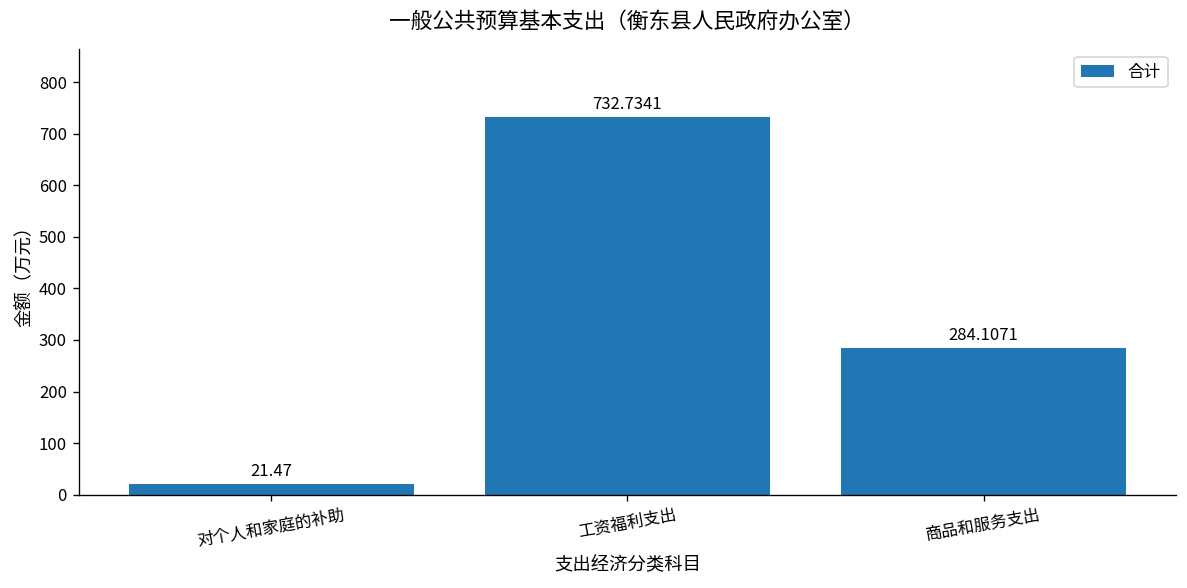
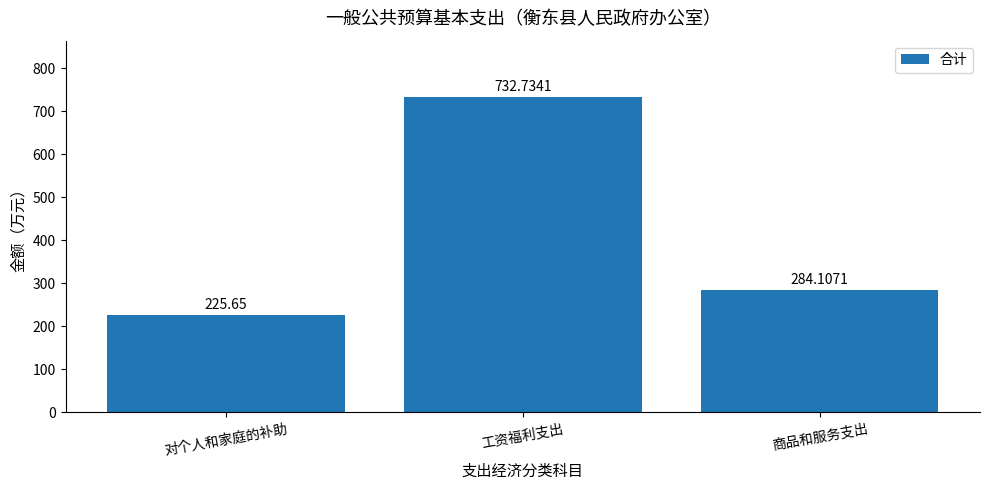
  {
-   "对个人和家庭的补助": 21.47,
+   "对个人和家庭的补助": 225.65,
    "工资福利支出": 732.7341,
    "商品和服务支出": 284.1071
  }
